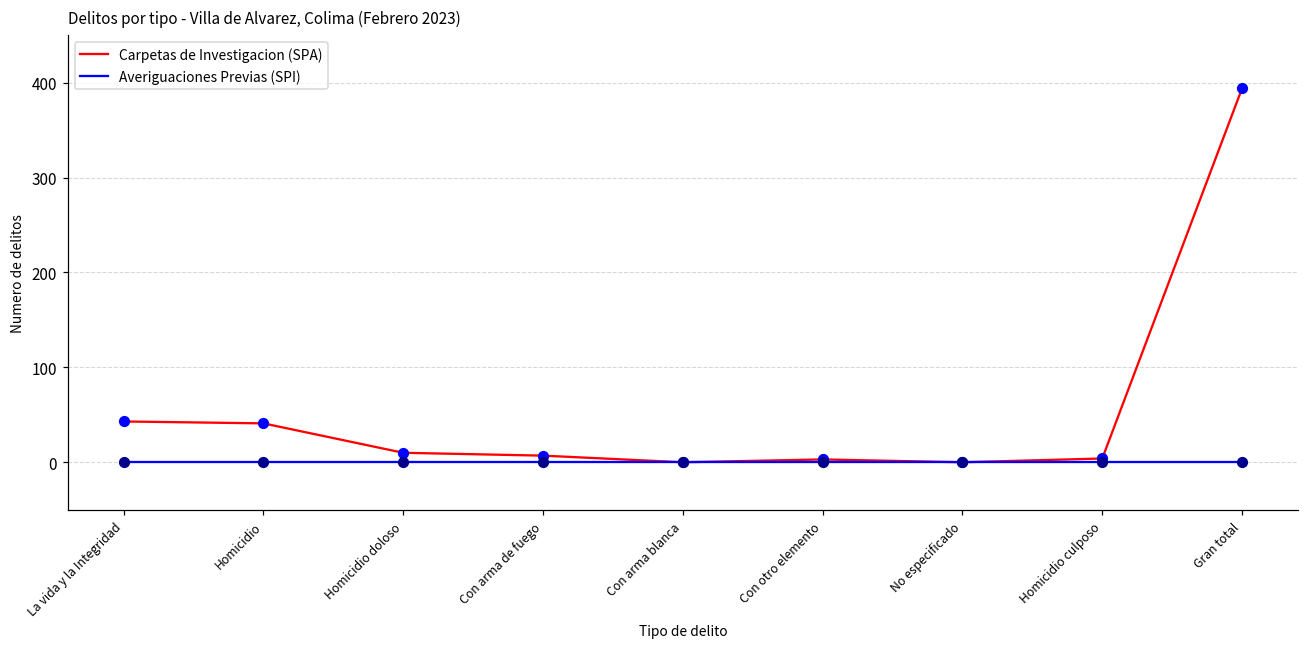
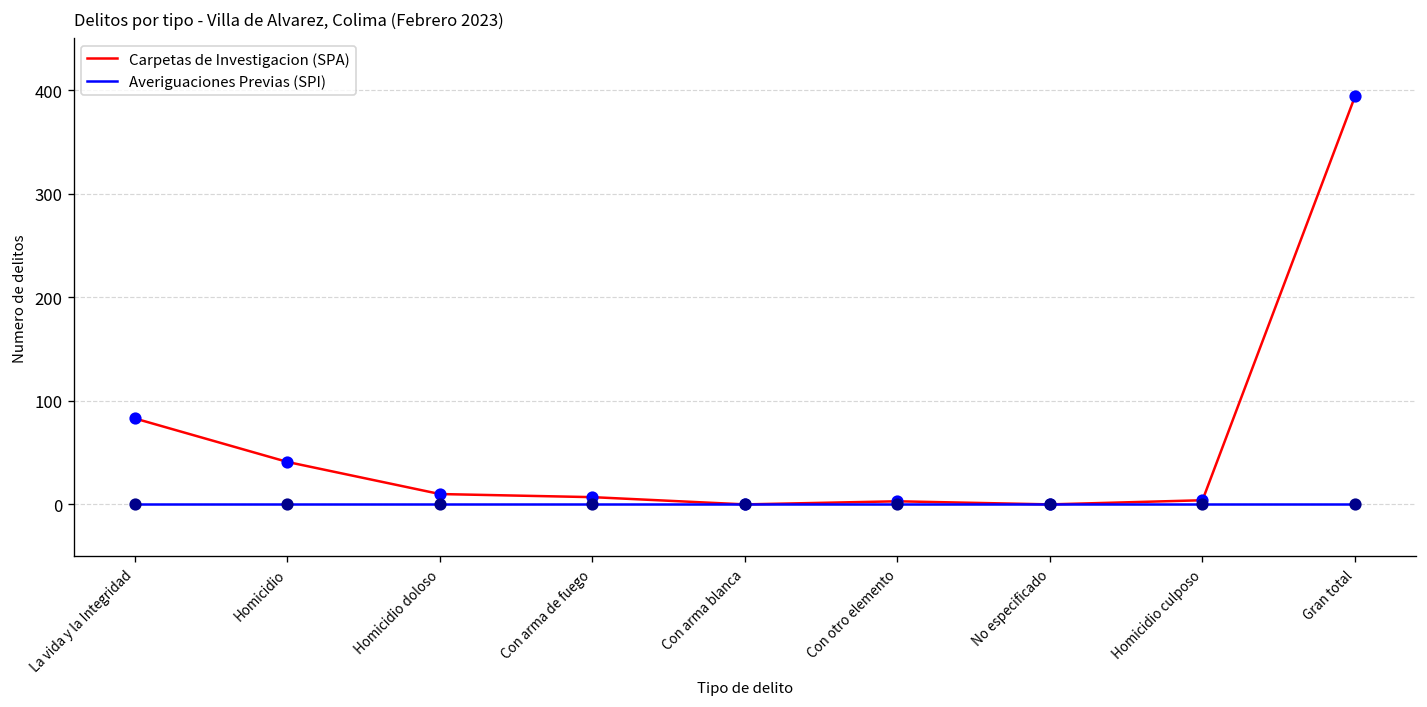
  {
    "Carpetas de Investigacion (SPA)": {
-     "La vida y la Integridad": 40,
+     "La vida y la Integridad": 80,
      "Homicidio": 40,
      "Homicidio doloso": 10,
      "Con arma de fuego": 10,
      "Con otro elemento": 0,
      "Homicidio culposo": 0,
      "Gran total": 390
    },
    "Averiguaciones Previas (SPI)": {
      "La vida y la Integridad": 0,
      "Homicidio": 0,
      "Homicidio doloso": 0,
      "Con arma de fuego": 0,
      "Con otro elemento": 0,
      "Homicidio culposo": 0,
      "Gran total": 0
    }
  }
